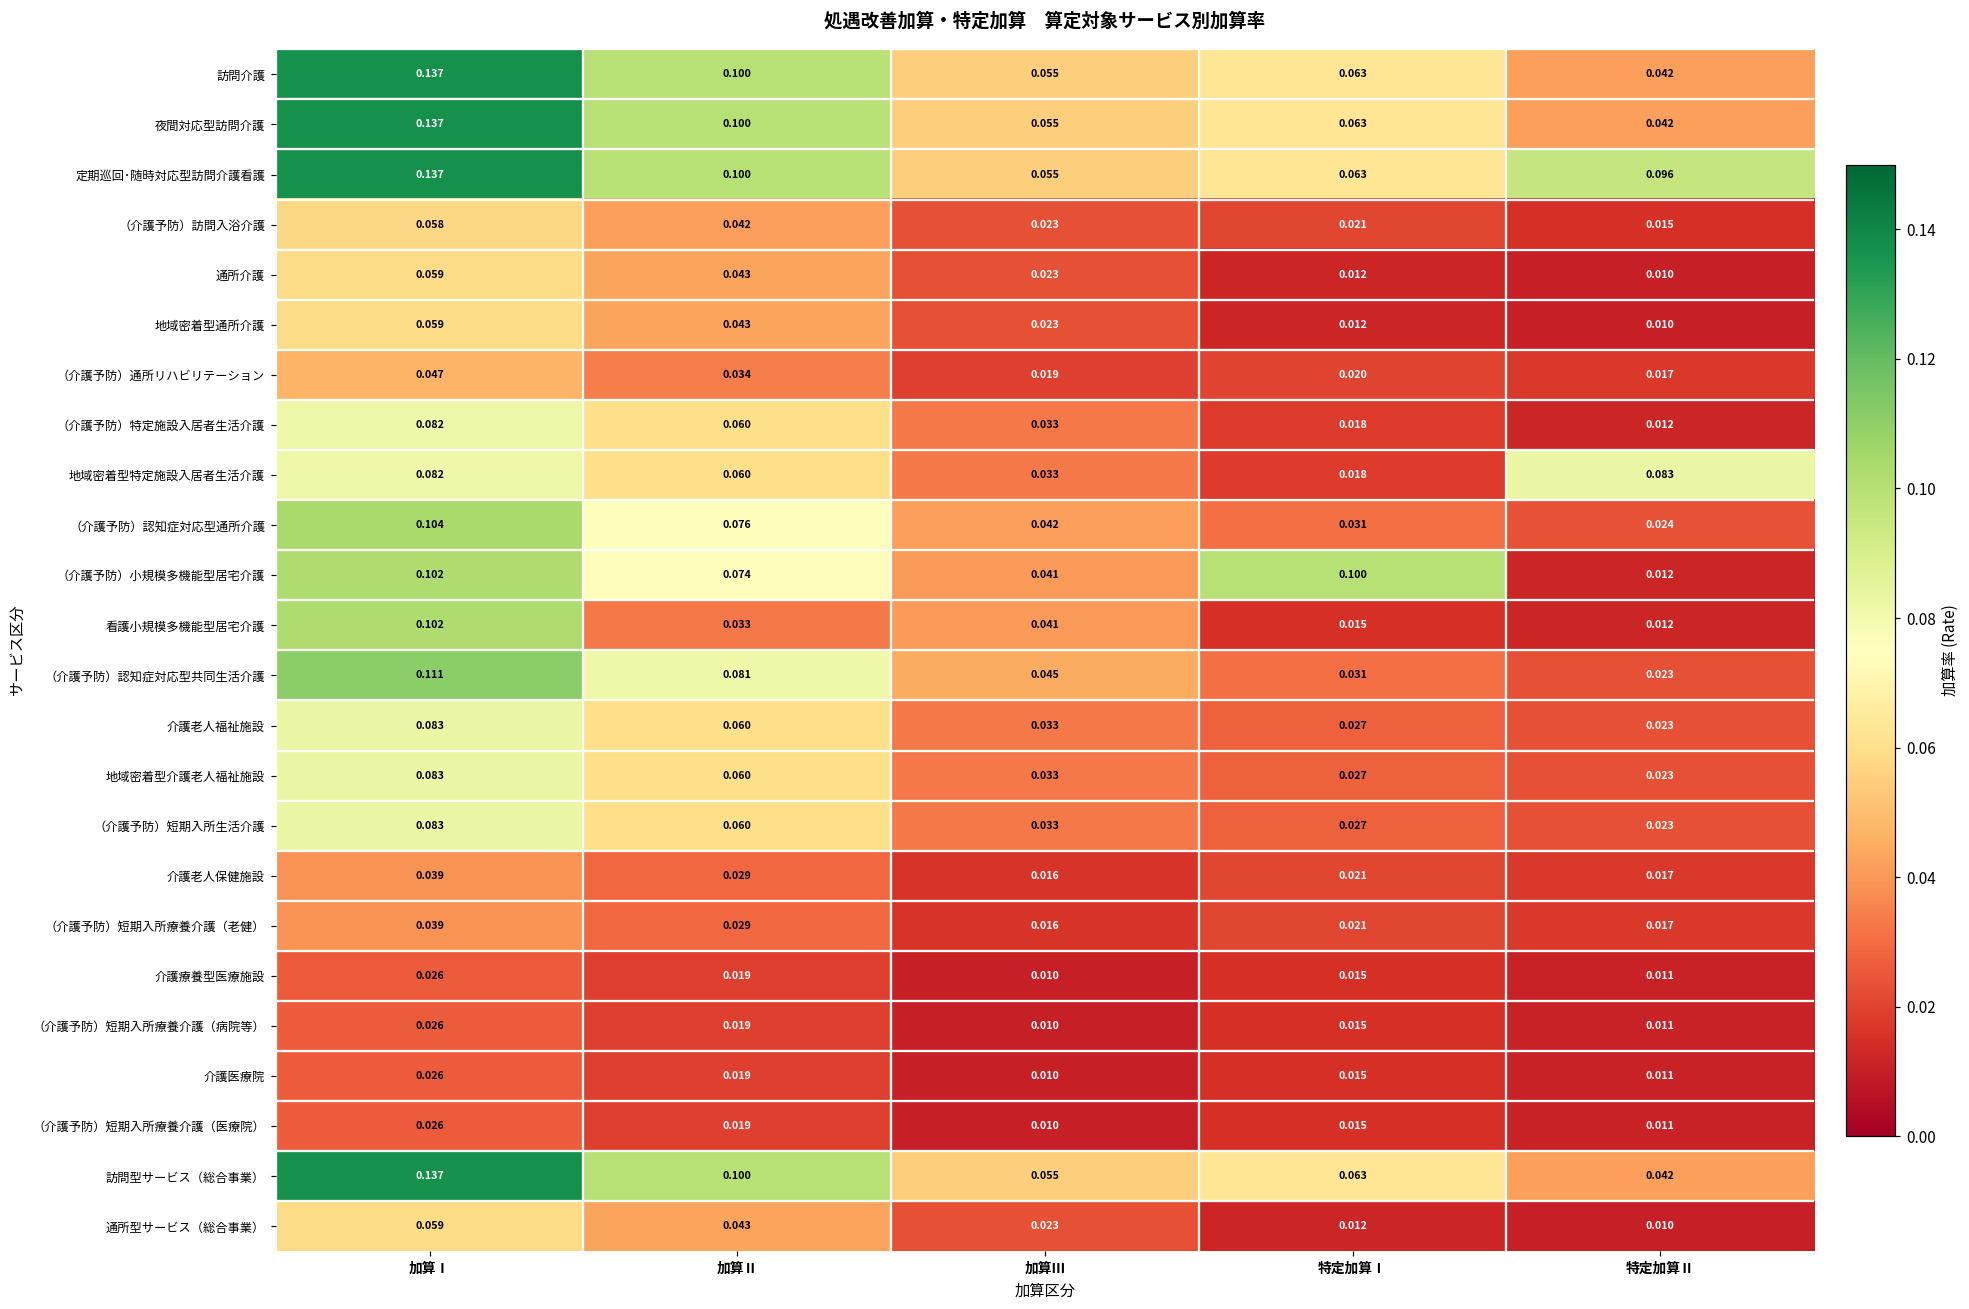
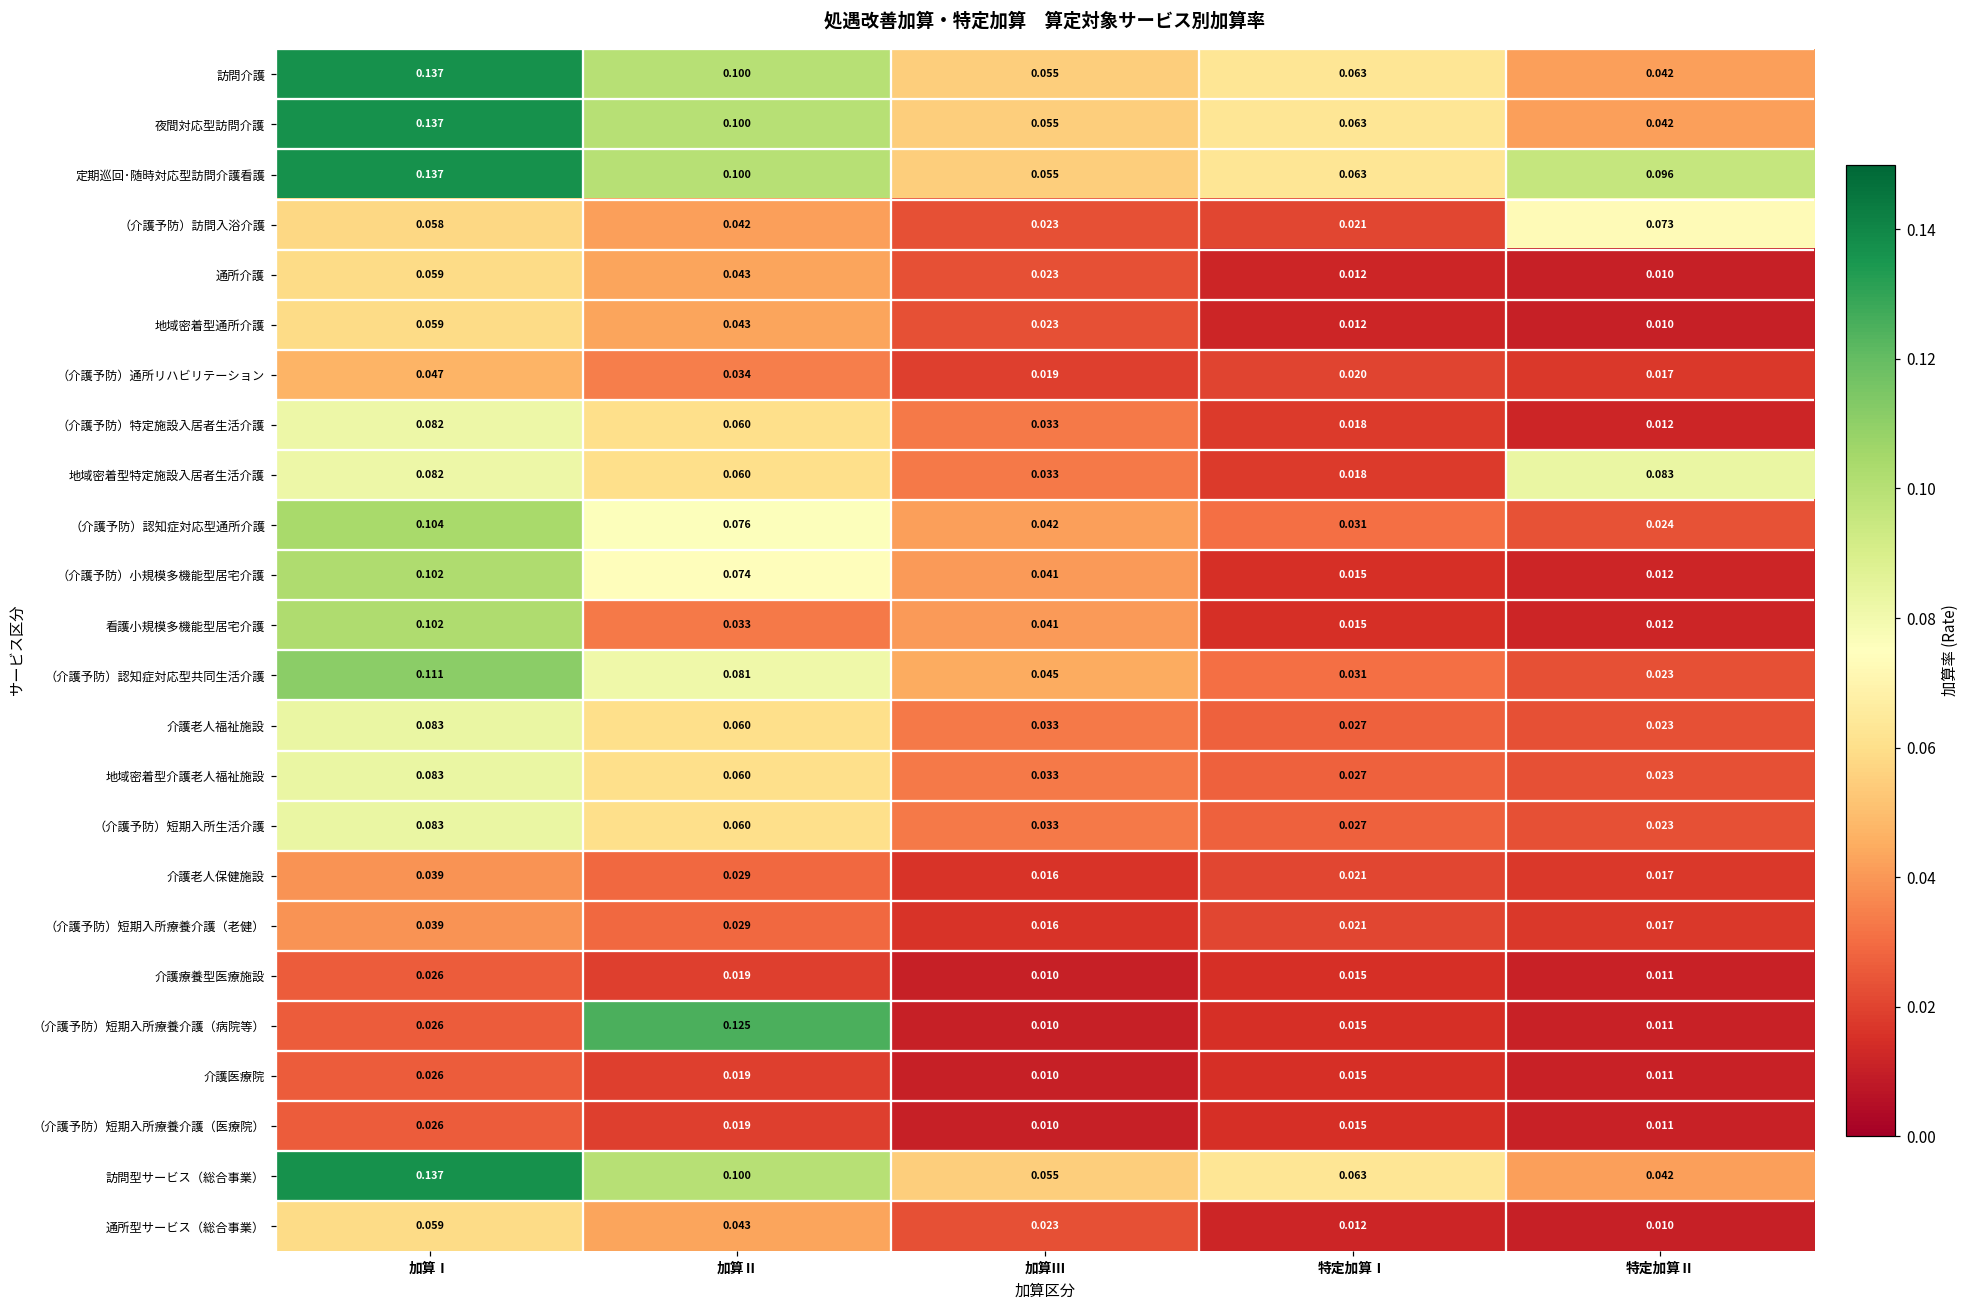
  {
    "訪問介護": {
      "加算Ⅰ": 0.137,
      "加算Ⅱ": 0.100,
      "加算Ⅲ": 0.055,
      "特定加算Ⅰ": 0.063,
      "特定加算Ⅱ": 0.042
    },
    "夜間対応型訪問介護": {
      "加算Ⅰ": 0.137,
      "加算Ⅱ": 0.100,
      "加算Ⅲ": 0.055,
      "特定加算Ⅰ": 0.063,
      "特定加算Ⅱ": 0.042
    },
    "定期巡回･随時対応型訪問介護看護": {
      "加算Ⅰ": 0.137,
      "加算Ⅱ": 0.100,
      "加算Ⅲ": 0.055,
      "特定加算Ⅰ": 0.063,
      "特定加算Ⅱ": 0.096
    },
    "（介護予防）訪問入浴介護": {
      "加算Ⅰ": 0.058,
      "加算Ⅱ": 0.042,
      "加算Ⅲ": 0.023,
      "特定加算Ⅰ": 0.021,
-     "特定加算Ⅱ": 0.015
+     "特定加算Ⅱ": 0.073
    },
    "通所介護": {
      "加算Ⅰ": 0.059,
      "加算Ⅱ": 0.043,
      "加算Ⅲ": 0.023,
      "特定加算Ⅰ": 0.012,
      "特定加算Ⅱ": 0.010
    },
    "地域密着型通所介護": {
      "加算Ⅰ": 0.059,
      "加算Ⅱ": 0.043,
      "加算Ⅲ": 0.023,
      "特定加算Ⅰ": 0.012,
      "特定加算Ⅱ": 0.010
    },
    "（介護予防）通所リハビリテーション": {
      "加算Ⅰ": 0.047,
      "加算Ⅱ": 0.034,
      "加算Ⅲ": 0.019,
      "特定加算Ⅰ": 0.020,
      "特定加算Ⅱ": 0.017
    },
    "（介護予防）特定施設入居者生活介護": {
      "加算Ⅰ": 0.082,
      "加算Ⅱ": 0.060,
      "加算Ⅲ": 0.033,
      "特定加算Ⅰ": 0.018,
      "特定加算Ⅱ": 0.012
    },
    "地域密着型特定施設入居者生活介護": {
      "加算Ⅰ": 0.082,
      "加算Ⅱ": 0.060,
      "加算Ⅲ": 0.033,
      "特定加算Ⅰ": 0.018,
      "特定加算Ⅱ": 0.083
    },
    "（介護予防）認知症対応型通所介護": {
      "加算Ⅰ": 0.104,
      "加算Ⅱ": 0.076,
      "加算Ⅲ": 0.042,
      "特定加算Ⅰ": 0.031,
      "特定加算Ⅱ": 0.024
    },
    "（介護予防）小規模多機能型居宅介護": {
      "加算Ⅰ": 0.102,
      "加算Ⅱ": 0.074,
      "加算Ⅲ": 0.041,
-     "特定加算Ⅰ": 0.100,
+     "特定加算Ⅰ": 0.015,
      "特定加算Ⅱ": 0.012
    },
    "看護小規模多機能型居宅介護": {
      "加算Ⅰ": 0.102,
      "加算Ⅱ": 0.033,
      "加算Ⅲ": 0.041,
      "特定加算Ⅰ": 0.015,
      "特定加算Ⅱ": 0.012
    },
    "（介護予防）認知症対応型共同生活介護": {
      "加算Ⅰ": 0.111,
      "加算Ⅱ": 0.081,
      "加算Ⅲ": 0.045,
      "特定加算Ⅰ": 0.031,
      "特定加算Ⅱ": 0.023
    },
    "介護老人福祉施設": {
      "加算Ⅰ": 0.083,
      "加算Ⅱ": 0.060,
      "加算Ⅲ": 0.033,
      "特定加算Ⅰ": 0.027,
      "特定加算Ⅱ": 0.023
    },
    "地域密着型介護老人福祉施設": {
      "加算Ⅰ": 0.083,
      "加算Ⅱ": 0.060,
      "加算Ⅲ": 0.033,
      "特定加算Ⅰ": 0.027,
      "特定加算Ⅱ": 0.023
    },
    "（介護予防）短期入所生活介護": {
      "加算Ⅰ": 0.083,
      "加算Ⅱ": 0.060,
      "加算Ⅲ": 0.033,
      "特定加算Ⅰ": 0.027,
      "特定加算Ⅱ": 0.023
    },
    "介護老人保健施設": {
      "加算Ⅰ": 0.039,
      "加算Ⅱ": 0.029,
      "加算Ⅲ": 0.016,
      "特定加算Ⅰ": 0.021,
      "特定加算Ⅱ": 0.017
    },
    "（介護予防）短期入所療養介護（老健）": {
      "加算Ⅰ": 0.039,
      "加算Ⅱ": 0.029,
      "加算Ⅲ": 0.016,
      "特定加算Ⅰ": 0.021,
      "特定加算Ⅱ": 0.017
    },
    "介護療養型医療施設": {
      "加算Ⅰ": 0.026,
      "加算Ⅱ": 0.019,
      "加算Ⅲ": 0.010,
      "特定加算Ⅰ": 0.015,
      "特定加算Ⅱ": 0.011
    },
    "（介護予防）短期入所療養介護（病院等）": {
      "加算Ⅰ": 0.026,
-     "加算Ⅱ": 0.019,
+     "加算Ⅱ": 0.125,
      "加算Ⅲ": 0.010,
      "特定加算Ⅰ": 0.015,
      "特定加算Ⅱ": 0.011
    },
    "介護医療院": {
      "加算Ⅰ": 0.026,
      "加算Ⅱ": 0.019,
      "加算Ⅲ": 0.010,
      "特定加算Ⅰ": 0.015,
      "特定加算Ⅱ": 0.011
    },
    "（介護予防）短期入所療養介護（医療院）": {
      "加算Ⅰ": 0.026,
      "加算Ⅱ": 0.019,
      "加算Ⅲ": 0.010,
      "特定加算Ⅰ": 0.015,
      "特定加算Ⅱ": 0.011
    },
    "訪問型サービス（総合事業）": {
      "加算Ⅰ": 0.137,
      "加算Ⅱ": 0.100,
      "加算Ⅲ": 0.055,
      "特定加算Ⅰ": 0.063,
      "特定加算Ⅱ": 0.042
    },
    "通所型サービス（総合事業）": {
      "加算Ⅰ": 0.059,
      "加算Ⅱ": 0.043,
      "加算Ⅲ": 0.023,
      "特定加算Ⅰ": 0.012,
      "特定加算Ⅱ": 0.010
    }
  }
